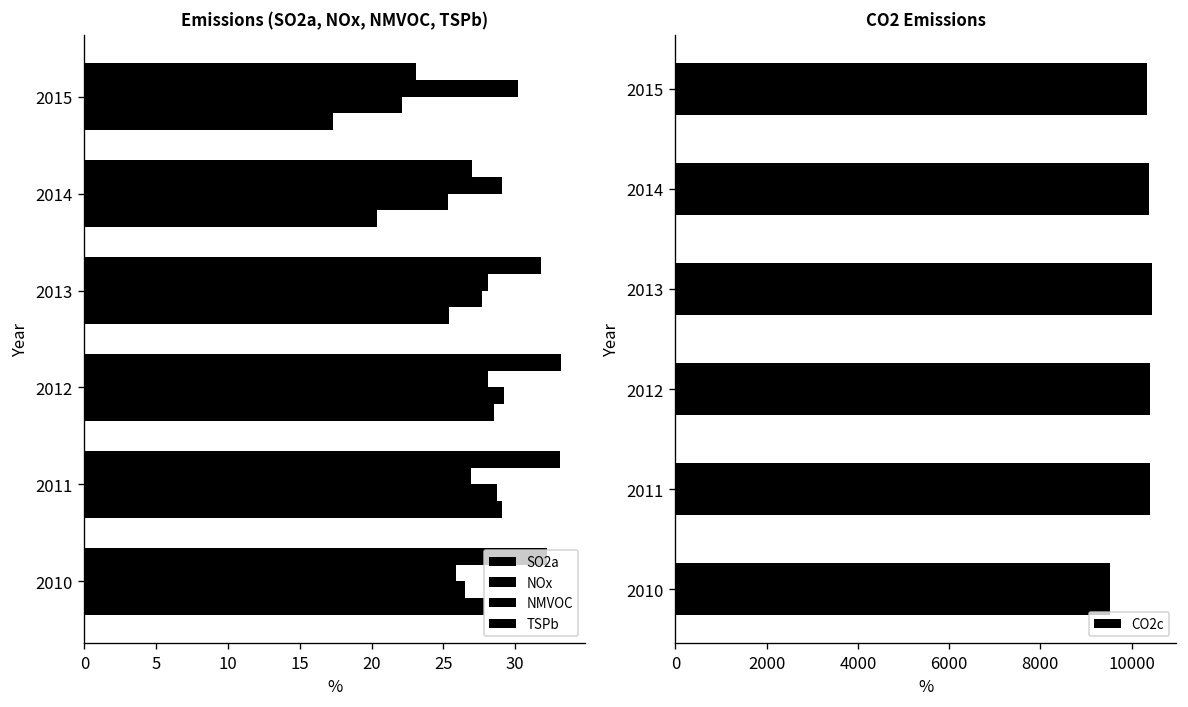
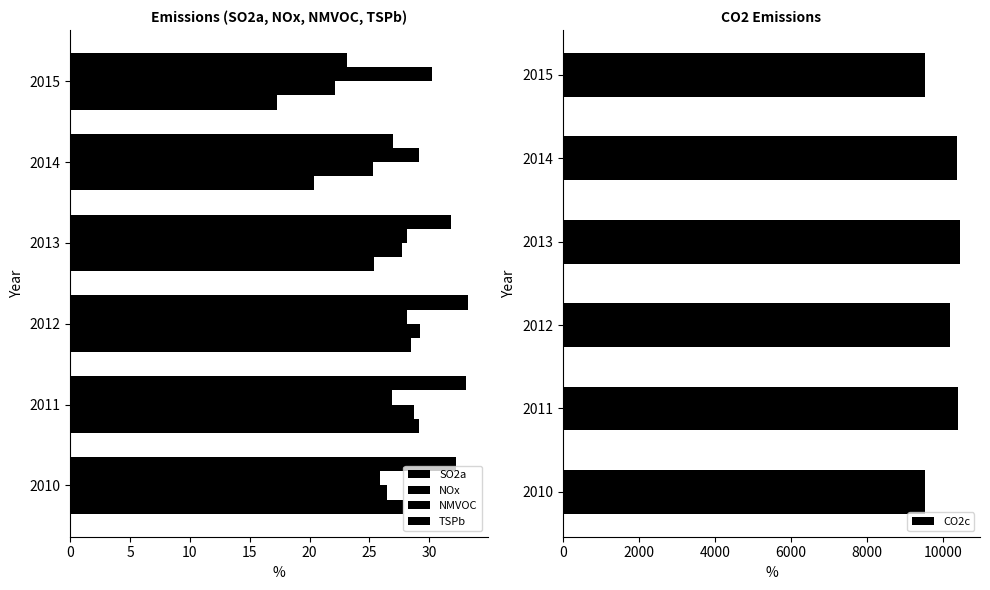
  {
    "CO2 Emissions": {
-     "2015": 10300,
+     "2015": 9500,
      "2014": 10400,
      "2013": 10500,
-     "2012": 10400,
+     "2012": 10200,
      "2011": 10400,
      "2010": 9500
    }
  }
